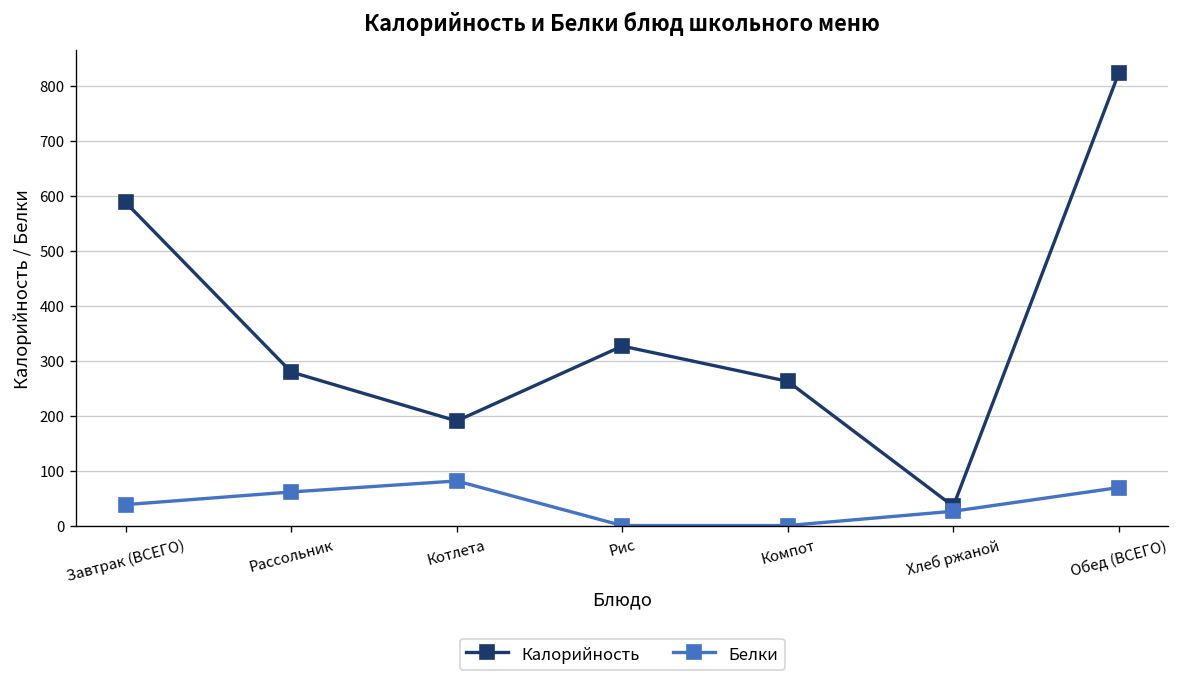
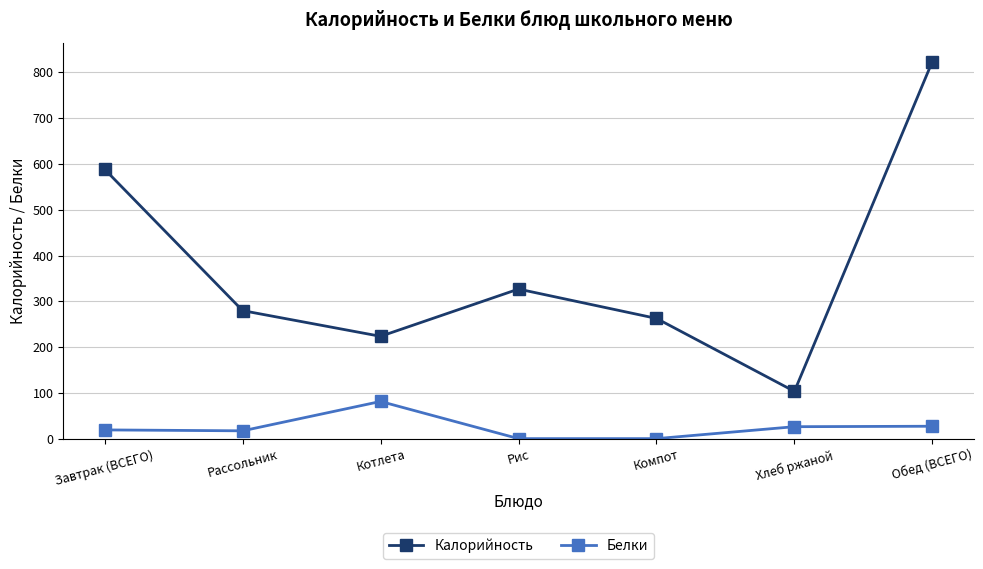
  {
    "Калорийность": {
      "Завтрак (ВСЕГО)": 590,
      "Рассольник": 280,
-     "Котлета": 190,
+     "Котлета": 220,
      "Рис": 330,
      "Компот": 260,
-     "Хлеб ржаной": 40,
+     "Хлеб ржаной": 100,
      "Обед (ВСЕГО)": 820
    },
    "Белки": {
-     "Завтрак (ВСЕГО)": 40,
-     "Рассольник": 60,
+     "Завтрак (ВСЕГО)": 20,
+     "Рассольник": 20,
      "Котлета": 80,
      "Рис": 0,
      "Компот": 0,
      "Хлеб ржаной": 30,
-     "Обед (ВСЕГО)": 70
+     "Обед (ВСЕГО)": 30
    }
  }
